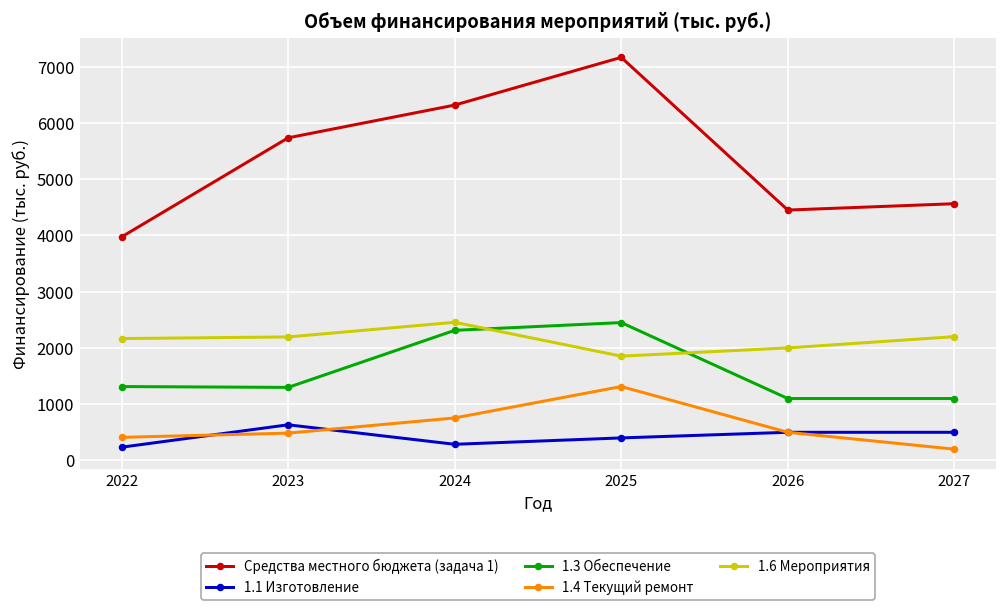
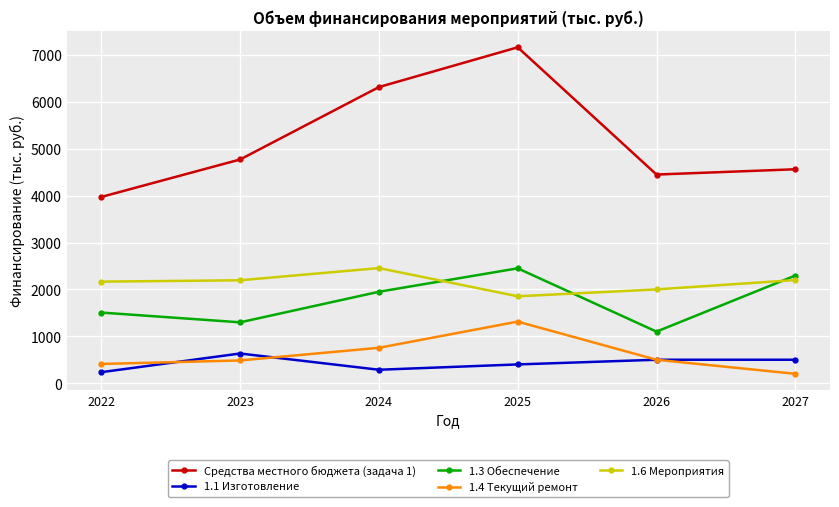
  {
    "Средства местного бюджета (задача 1)": {
      "2022": 4000,
-     "2023": 5700,
+     "2023": 4800,
      "2024": 6300,
      "2025": 7200,
      "2026": 4500,
      "2027": 4600
    },
    "1.1 Изготовление": {
      "2022": 200,
      "2023": 600,
      "2024": 300,
      "2025": 400,
      "2027": 500
    },
    "1.3 Обеспечение": {
-     "2022": 1300,
+     "2022": 1500,
      "2023": 1300,
-     "2024": 2300,
+     "2024": 2000,
      "2025": 2500,
      "2026": 1100,
-     "2027": 1100
+     "2027": 2300
    },
    "1.4 Текущий ремонт": {
      "2022": 400,
      "2023": 500,
      "2024": 800,
      "2025": 1300,
      "2027": 200
    },
    "1.6 Мероприятия": {
      "2022": 2200,
      "2023": 2200,
      "2024": 2500,
      "2025": 1900,
      "2026": 2000,
      "2027": 2200
    }
  }
